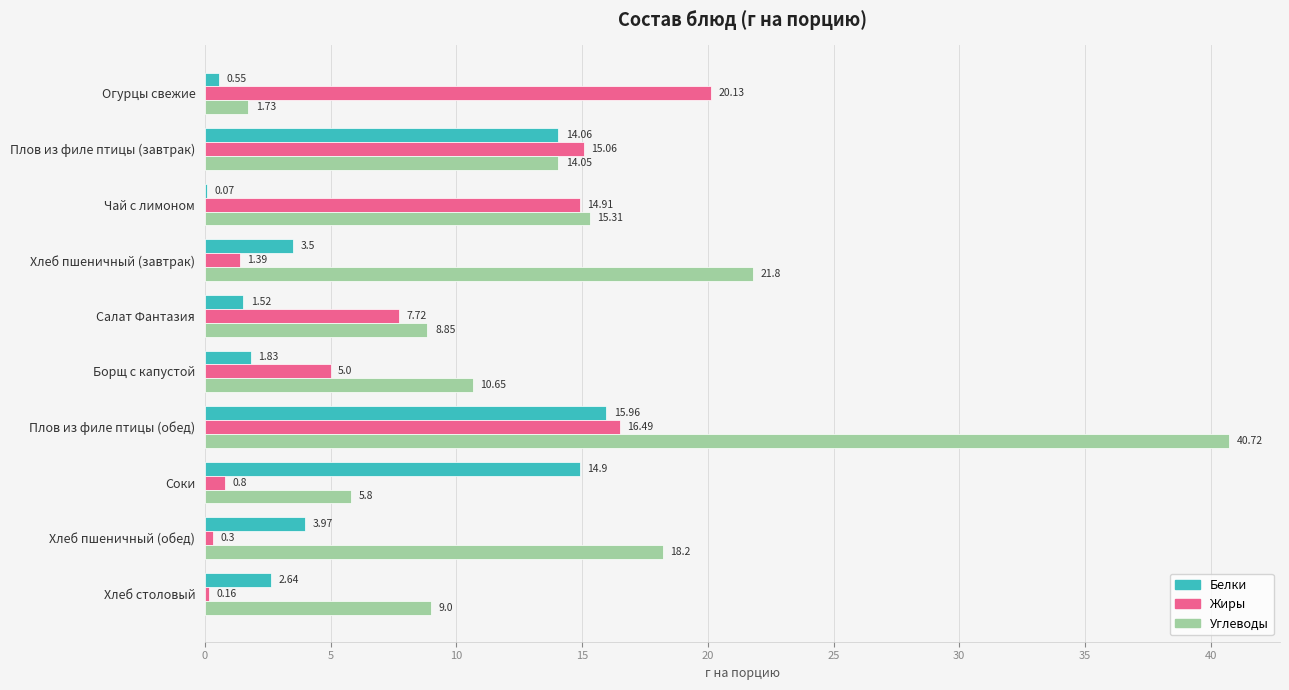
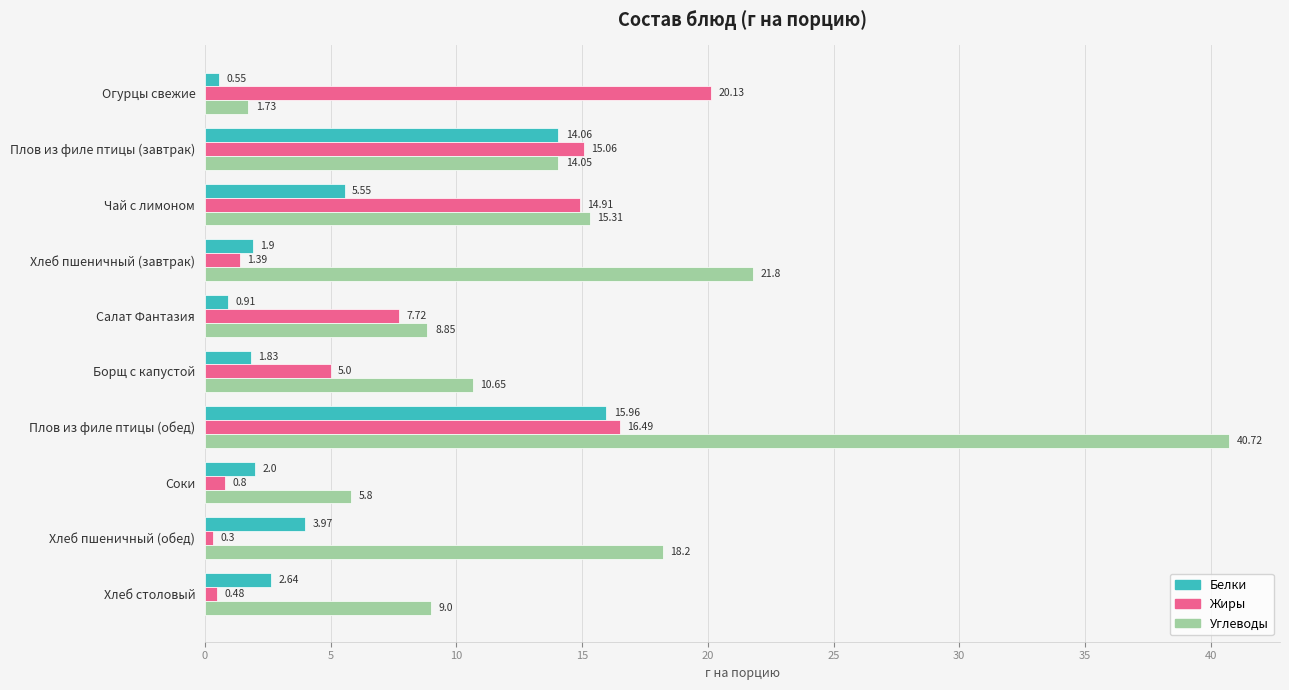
  {
    "Белки": {
      "Огурцы свежие": 0.55,
      "Плов из филе птицы (завтрак)": 14.06,
-     "Чай с лимоном": 0.07,
-     "Хлеб пшеничный (завтрак)": 3.5,
-     "Салат Фантазия": 1.52,
+     "Чай с лимоном": 5.55,
+     "Хлеб пшеничный (завтрак)": 1.9,
+     "Салат Фантазия": 0.91,
      "Борщ с капустой": 1.83,
      "Плов из филе птицы (обед)": 15.96,
-     "Соки": 14.9,
+     "Соки": 2.0,
      "Хлеб пшеничный (обед)": 3.97,
      "Хлеб столовый": 2.64
    },
    "Жиры": {
      "Огурцы свежие": 20.13,
      "Плов из филе птицы (завтрак)": 15.06,
      "Чай с лимоном": 14.91,
      "Хлеб пшеничный (завтрак)": 1.39,
      "Салат Фантазия": 7.72,
      "Борщ с капустой": 5.0,
      "Плов из филе птицы (обед)": 16.49,
      "Соки": 0.8,
      "Хлеб пшеничный (обед)": 0.3,
-     "Хлеб столовый": 0.16
+     "Хлеб столовый": 0.48
    },
    "Углеводы": {
      "Огурцы свежие": 1.73,
      "Плов из филе птицы (завтрак)": 14.05,
      "Чай с лимоном": 15.31,
      "Хлеб пшеничный (завтрак)": 21.8,
      "Салат Фантазия": 8.85,
      "Борщ с капустой": 10.65,
      "Плов из филе птицы (обед)": 40.72,
      "Соки": 5.8,
      "Хлеб пшеничный (обед)": 18.2,
      "Хлеб столовый": 9.0
    }
  }
